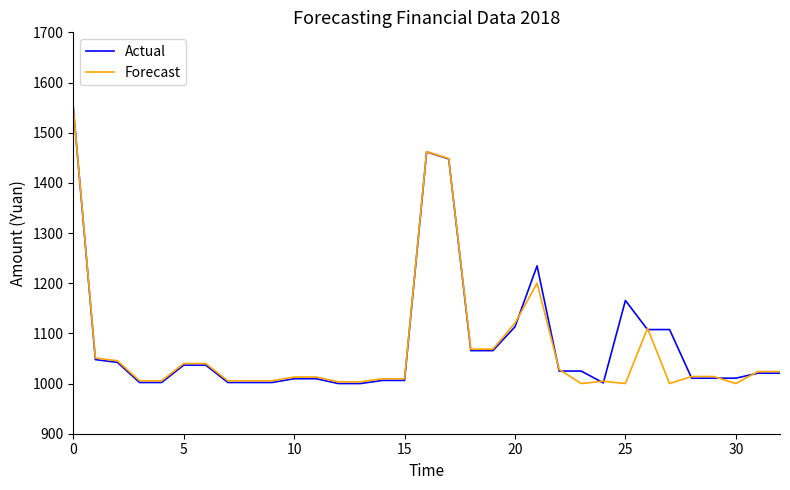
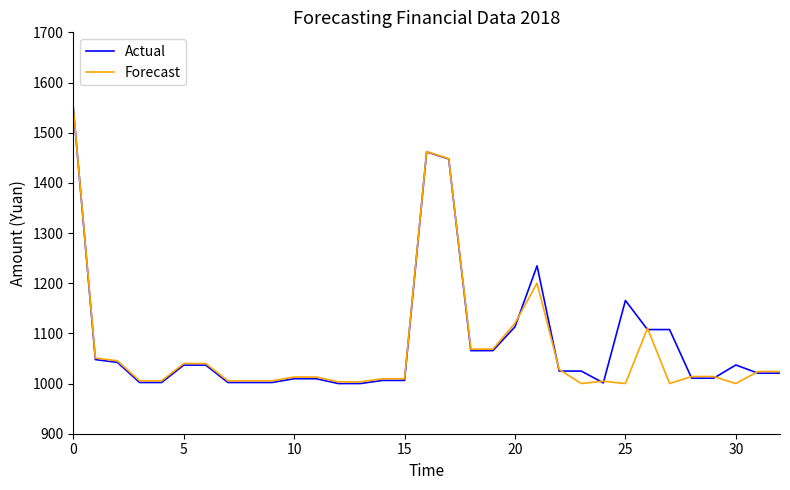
  {
    "Actual": {
      "20": 1110,
      "25": 1170,
-     "30": 1010
+     "30": 1040
    },
    "Forecast": {
      "20": 1120,
      "25": 1000,
      "30": 1000
    }
  }
